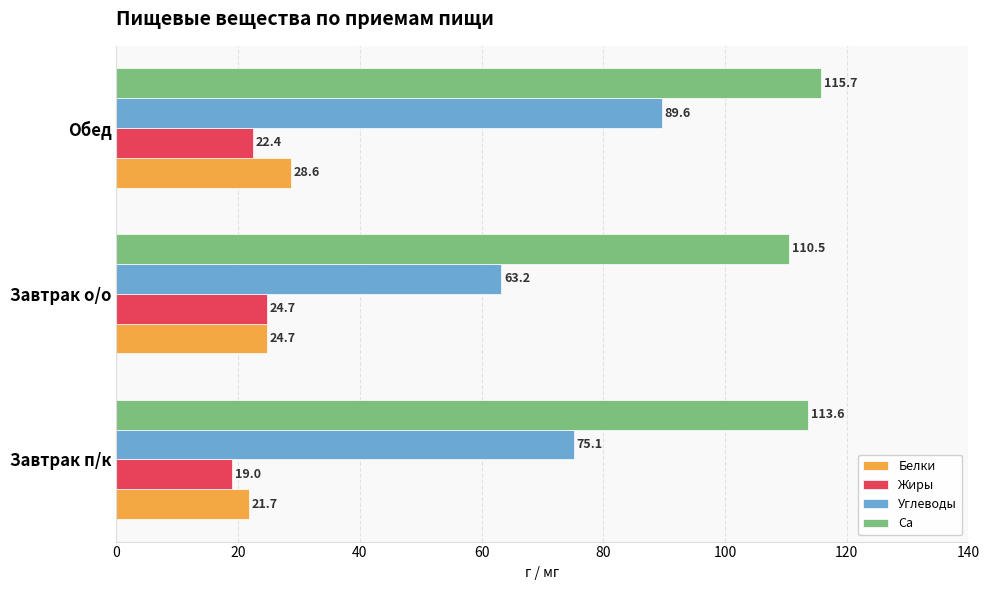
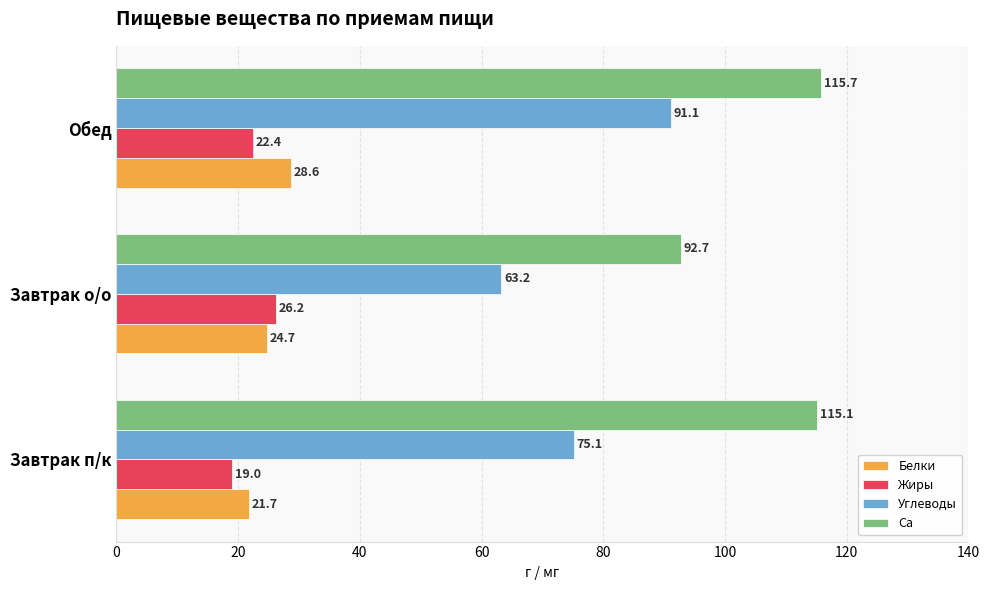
  {
    "Белки": {
      "Обед": 28.6,
      "Завтрак о/о": 24.7,
      "Завтрак п/к": 21.7
    },
    "Жиры": {
      "Обед": 22.4,
-     "Завтрак о/о": 24.7,
+     "Завтрак о/о": 26.2,
      "Завтрак п/к": 19.0
    },
    "Углеводы": {
-     "Обед": 89.6,
+     "Обед": 91.1,
      "Завтрак о/о": 63.2,
      "Завтрак п/к": 75.1
    },
    "Ca": {
      "Обед": 115.7,
-     "Завтрак о/о": 110.5,
-     "Завтрак п/к": 113.6
+     "Завтрак о/о": 92.7,
+     "Завтрак п/к": 115.1
    }
  }
